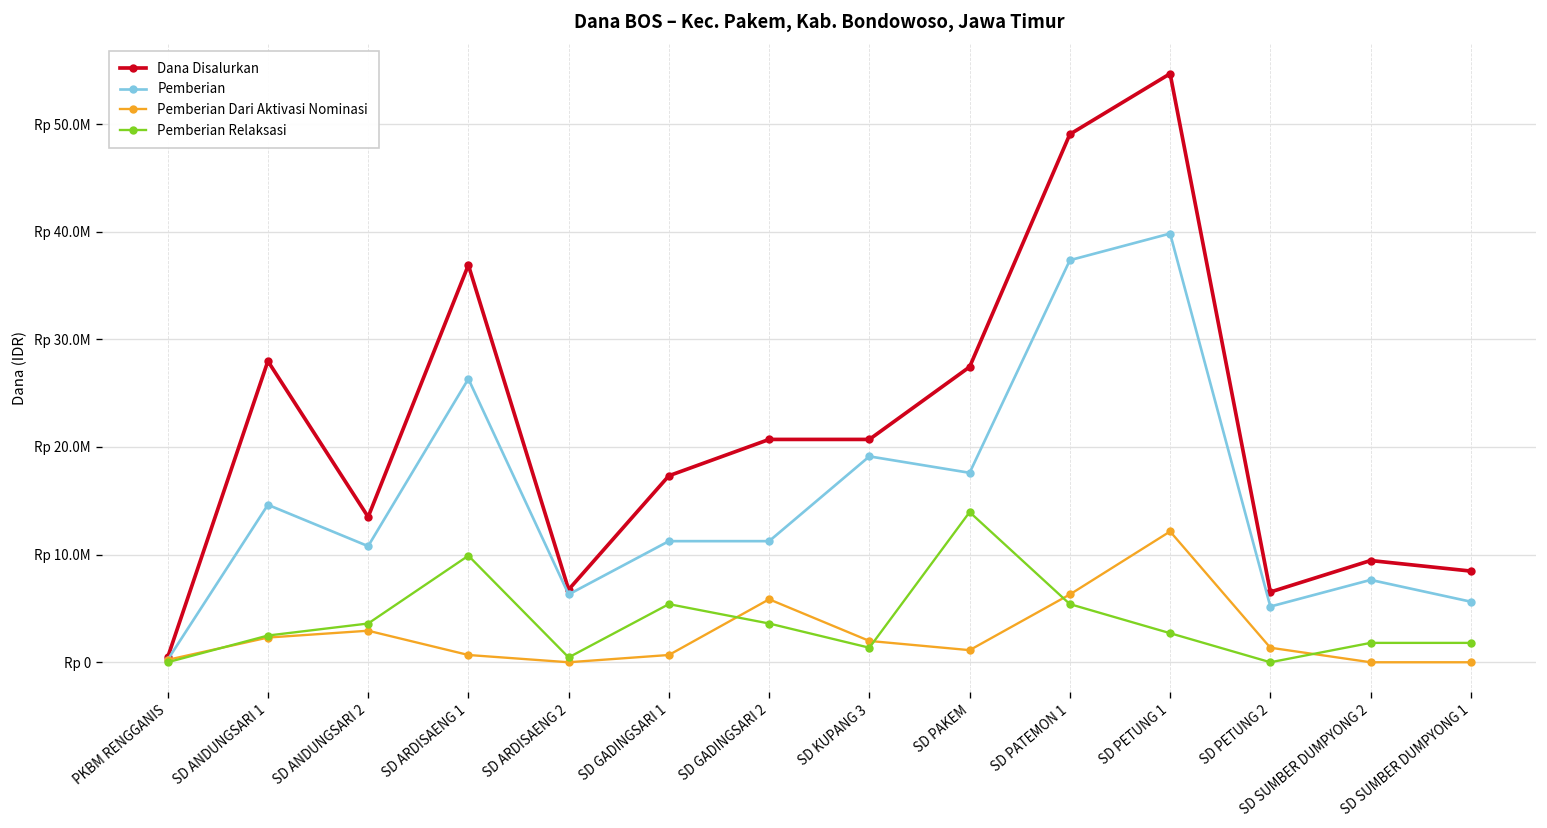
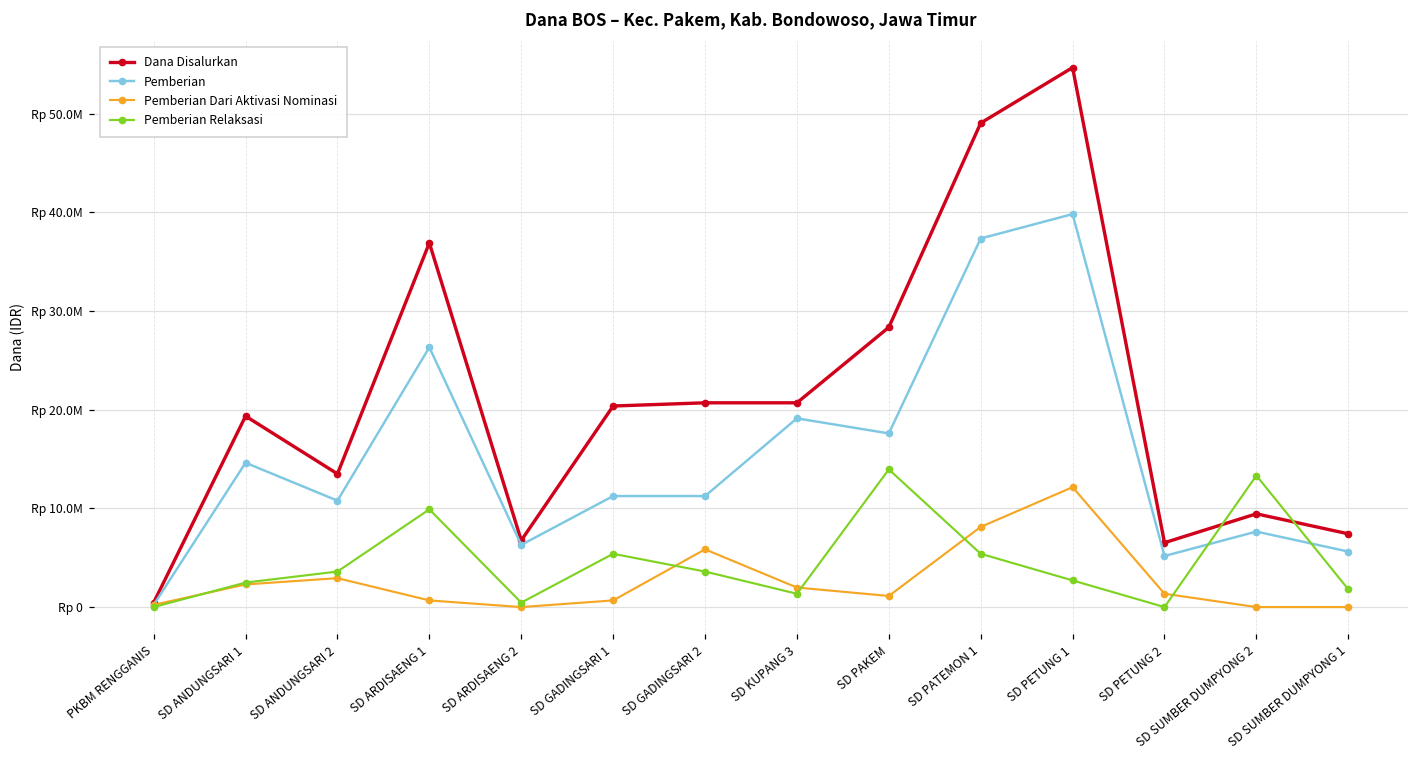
  {
    "Dana Disalurkan": {
-     "SD ANDUNGSARI 1": "Rp 28000000",
+     "SD ANDUNGSARI 1": "Rp 19000000",
      "SD ANDUNGSARI 2": "Rp 14000000",
      "SD ARDISAENG 1": "Rp 37000000",
      "SD ARDISAENG 2": "Rp 7000000",
-     "SD GADINGSARI 1": "Rp 17000000",
+     "SD GADINGSARI 1": "Rp 20000000",
      "SD GADINGSARI 2": "Rp 21000000",
      "SD KUPANG 3": "Rp 21000000",
-     "SD PAKEM": "Rp 27000000",
+     "SD PAKEM": "Rp 28000000",
      "SD PATEMON 1": "Rp 49000000",
      "SD PETUNG 1": "Rp 55000000",
      "SD PETUNG 2": "Rp 7000000",
      "SD SUMBER DUMPYONG 2": "Rp 9000000",
-     "SD SUMBER DUMPYONG 1": "Rp 8000000"
+     "SD SUMBER DUMPYONG 1": "Rp 7000000"
    },
    "Pemberian": {
      "SD ANDUNGSARI 1": "Rp 15000000",
      "SD ANDUNGSARI 2": "Rp 11000000",
      "SD ARDISAENG 1": "Rp 26000000",
      "SD ARDISAENG 2": "Rp 6000000",
      "SD GADINGSARI 1": "Rp 11000000",
      "SD GADINGSARI 2": "Rp 11000000",
      "SD KUPANG 3": "Rp 19000000",
      "SD PAKEM": "Rp 18000000",
      "SD PATEMON 1": "Rp 37000000",
      "SD PETUNG 1": "Rp 40000000",
      "SD PETUNG 2": "Rp 5000000",
      "SD SUMBER DUMPYONG 2": "Rp 8000000",
      "SD SUMBER DUMPYONG 1": "Rp 6000000"
    },
    "Pemberian Dari Aktivasi Nominasi": {
      "SD ANDUNGSARI 2": "Rp 3000000",
      "SD ARDISAENG 1": "Rp 1000000",
      "SD ARDISAENG 2": "Rp 0",
      "SD GADINGSARI 1": "Rp 1000000",
      "SD GADINGSARI 2": "Rp 6000000",
      "SD KUPANG 3": "Rp 2000000",
      "SD PAKEM": "Rp 1000000",
-     "SD PATEMON 1": "Rp 6000000",
+     "SD PATEMON 1": "Rp 8000000",
      "SD PETUNG 1": "Rp 12000000",
      "SD PETUNG 2": "Rp 1000000",
      "SD SUMBER DUMPYONG 2": "Rp 0",
      "SD SUMBER DUMPYONG 1": "Rp 0"
    },
    "Pemberian Relaksasi": {
      "SD ANDUNGSARI 2": "Rp 4000000",
      "SD ARDISAENG 1": "Rp 10000000",
      "SD ARDISAENG 2": "Rp 0",
      "SD GADINGSARI 1": "Rp 5000000",
      "SD GADINGSARI 2": "Rp 4000000",
      "SD KUPANG 3": "Rp 1000000",
      "SD PAKEM": "Rp 14000000",
      "SD PATEMON 1": "Rp 5000000",
      "SD PETUNG 1": "Rp 3000000",
      "SD PETUNG 2": "Rp 0",
-     "SD SUMBER DUMPYONG 2": "Rp 2000000",
+     "SD SUMBER DUMPYONG 2": "Rp 13000000",
      "SD SUMBER DUMPYONG 1": "Rp 2000000"
    }
  }
